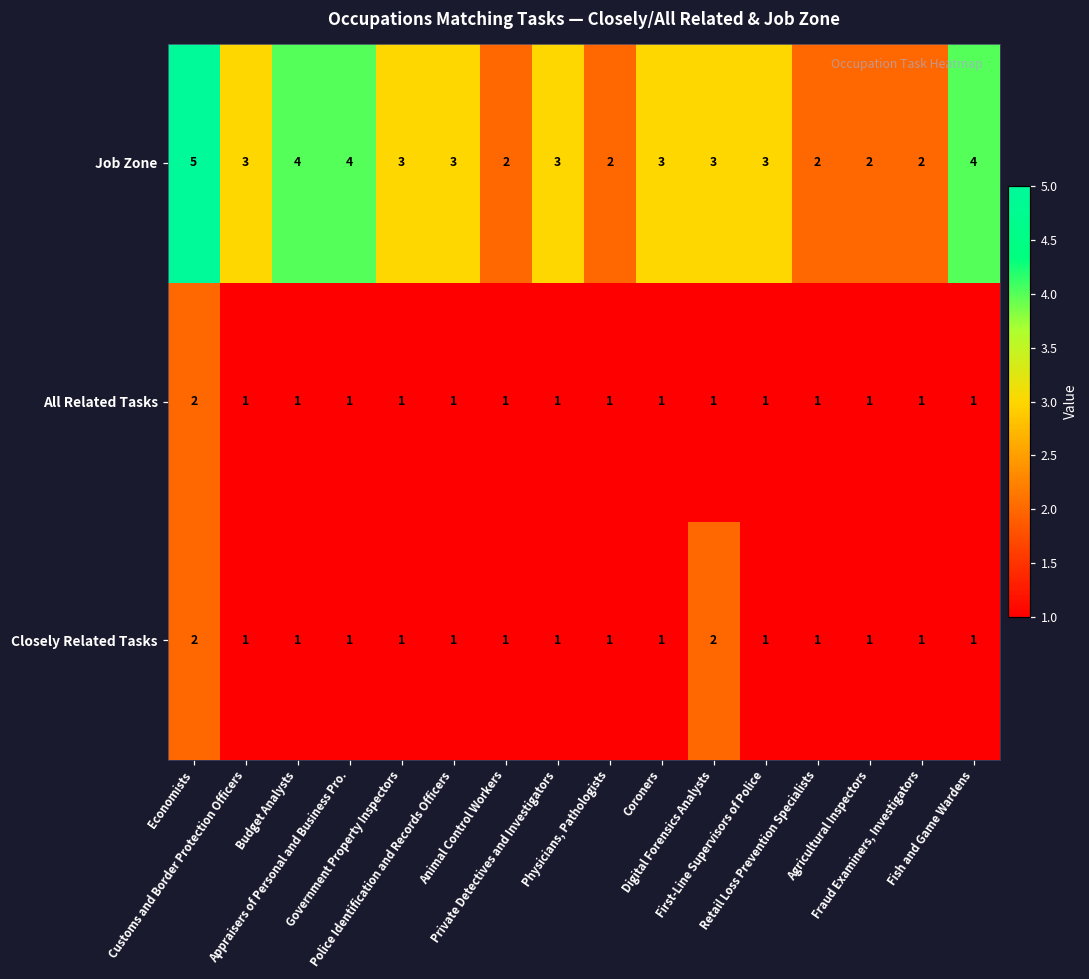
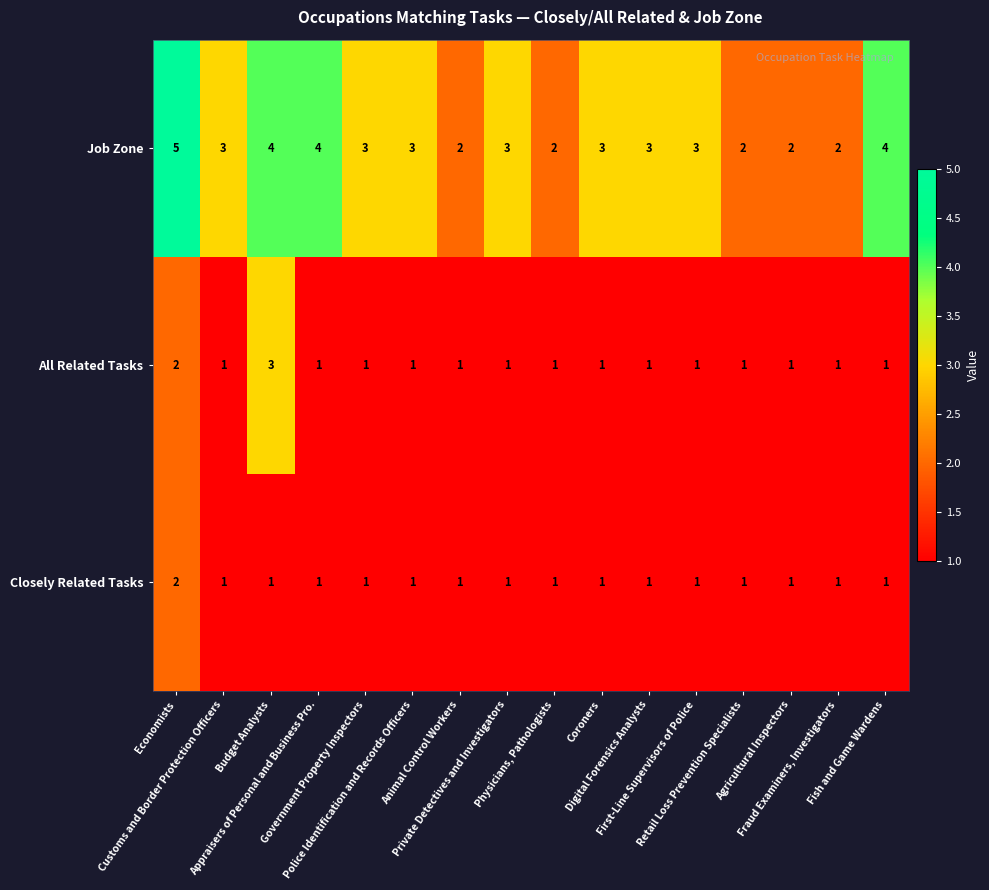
  {
    "Job Zone": {
      "Economists": 5,
      "Customs and Border Protection Officers": 3,
      "Budget Analysts": 4,
      "Appraisers of Personal and Business Pro.": 4,
      "Government Property Inspectors": 3,
      "Police Identification and Records Officers": 3,
      "Animal Control Workers": 2,
      "Private Detectives and Investigators": 3,
      "Physicians, Pathologists": 2,
      "Coroners": 3,
      "Digital Forensics Analysts": 3,
      "First-Line Supervisors of Police": 3,
      "Retail Loss Prevention Specialists": 2,
      "Agricultural Inspectors": 2,
      "Fish and Game Wardens": 4
    },
    "All Related Tasks": {
      "Economists": 2,
      "Customs and Border Protection Officers": 1,
-     "Budget Analysts": 1,
+     "Budget Analysts": 3,
      "Appraisers of Personal and Business Pro.": 1,
      "Government Property Inspectors": 1,
      "Police Identification and Records Officers": 1,
      "Animal Control Workers": 1,
      "Private Detectives and Investigators": 1,
      "Physicians, Pathologists": 1,
      "Coroners": 1,
      "Digital Forensics Analysts": 1,
      "First-Line Supervisors of Police": 1,
      "Retail Loss Prevention Specialists": 1,
      "Agricultural Inspectors": 1,
      "Fraud Examiners, Investigators": 1,
      "Fish and Game Wardens": 1
    },
    "Closely Related Tasks": {
      "Economists": 2,
      "Customs and Border Protection Officers": 1,
      "Budget Analysts": 1,
      "Appraisers of Personal and Business Pro.": 1,
      "Government Property Inspectors": 1,
      "Police Identification and Records Officers": 1,
      "Animal Control Workers": 1,
      "Private Detectives and Investigators": 1,
      "Physicians, Pathologists": 1,
      "Coroners": 1,
-     "Digital Forensics Analysts": 2,
+     "Digital Forensics Analysts": 1,
      "First-Line Supervisors of Police": 1,
      "Retail Loss Prevention Specialists": 1,
      "Agricultural Inspectors": 1,
      "Fraud Examiners, Investigators": 1,
      "Fish and Game Wardens": 1
    }
  }
